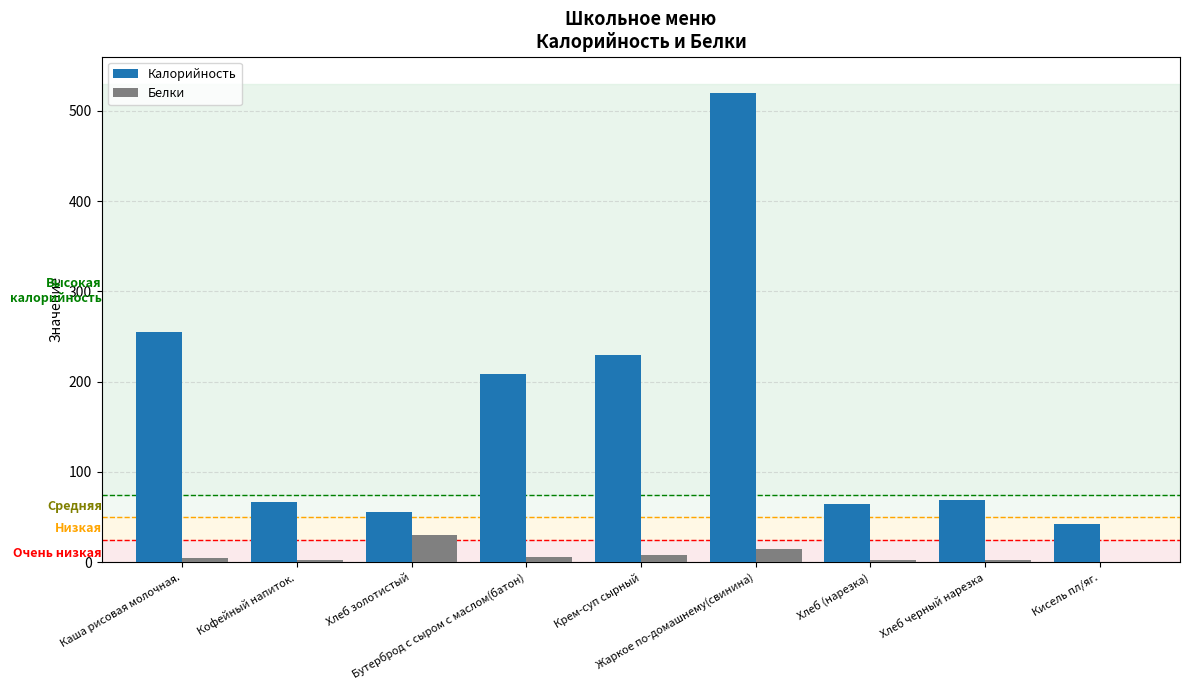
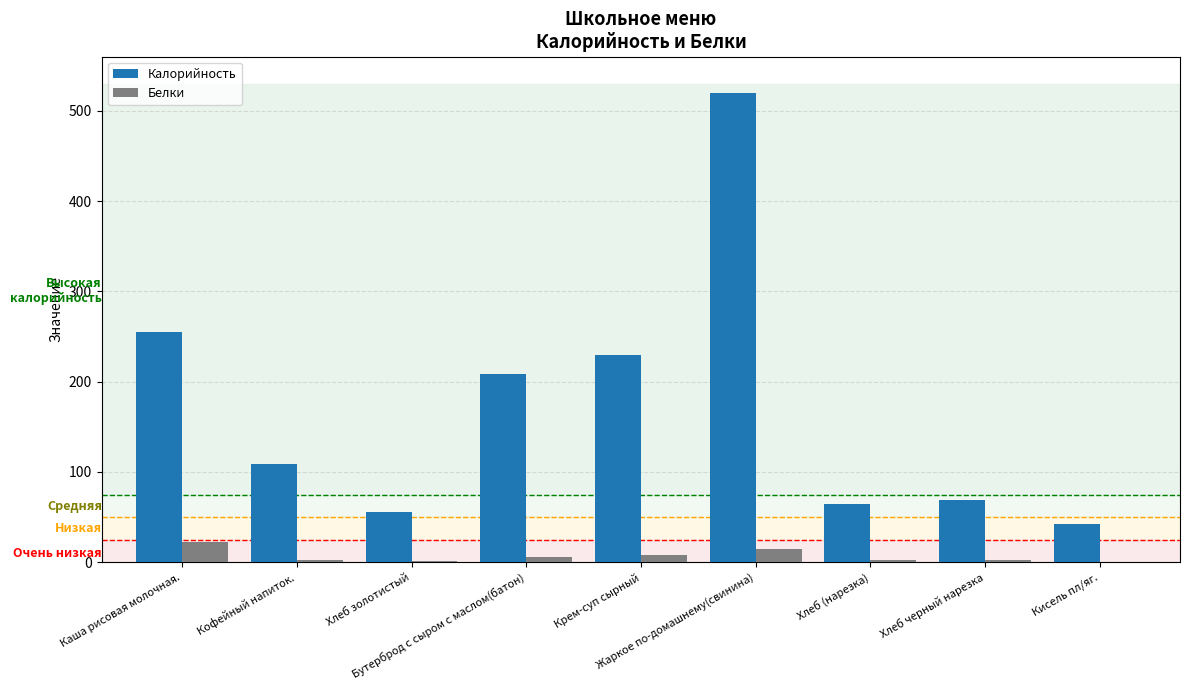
  {
    "Калорийность": {
      "Каша рисовая молочная.": 260,
-     "Кофейный напиток.": 70,
+     "Кофейный напиток.": 110,
      "Хлеб золотистый": 60,
      "Бутерброд с сыром с маслом(батон)": 210,
      "Крем-суп сырный": 230,
      "Жаркое по-домашнему(свинина)": 520,
      "Хлеб (нарезка)": 60,
      "Хлеб черный нарезка": 70,
      "Кисель пл/яг.": 40
    },
    "Белки": {
-     "Каша рисовая молочная.": 10,
-     "Хлеб золотистый": 30,
+     "Каша рисовая молочная.": 20,
+     "Хлеб золотистый": 0,
      "Бутерброд с сыром с маслом(батон)": 10,
      "Крем-суп сырный": 10,
      "Жаркое по-домашнему(свинина)": 20
    }
  }
